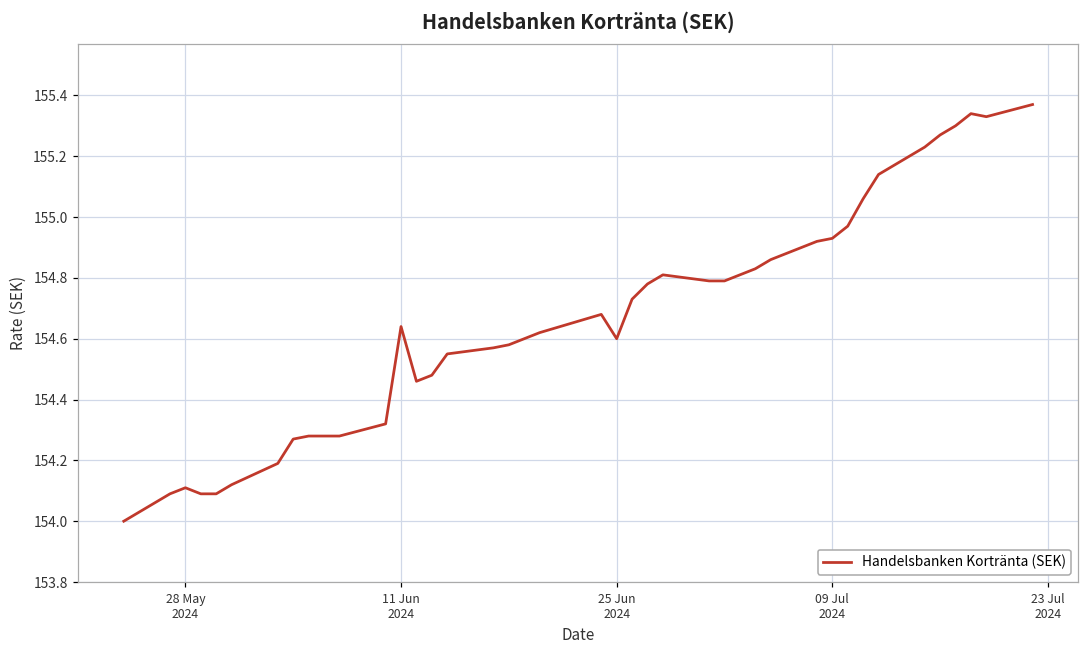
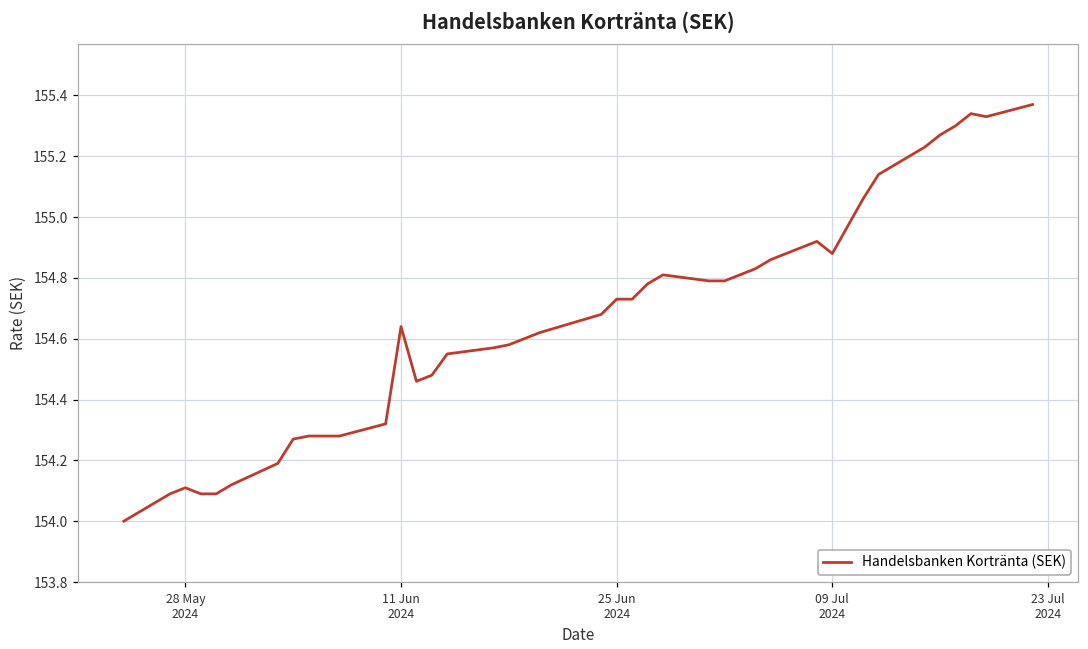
  {
    "28 May 2024": 154.11,
    "11 Jun 2024": 154.64,
-   "25 Jun 2024": 154.60,
-   "09 Jul 2024": 154.93
+   "25 Jun 2024": 154.73,
+   "09 Jul 2024": 154.88
  }
